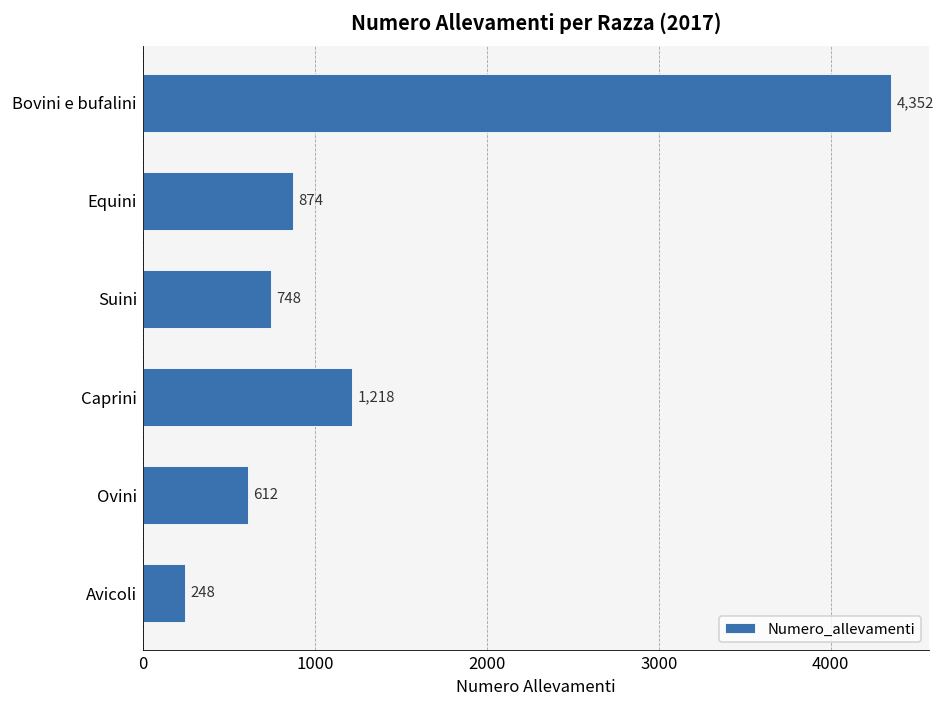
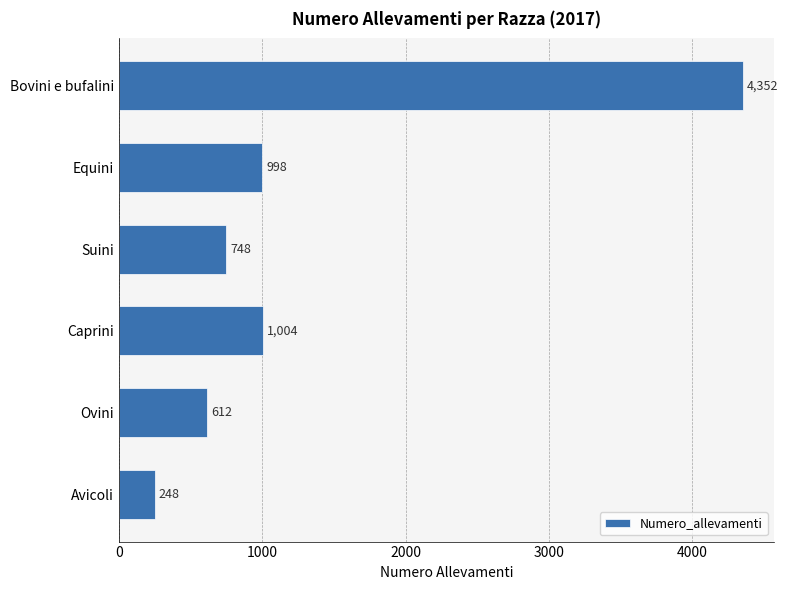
  {
    "Bovini e bufalini": "4,352",
-   "Equini": "874",
+   "Equini": "998",
    "Suini": "748",
-   "Caprini": "1,218",
+   "Caprini": "1,004",
    "Ovini": "612",
    "Avicoli": "248"
  }
